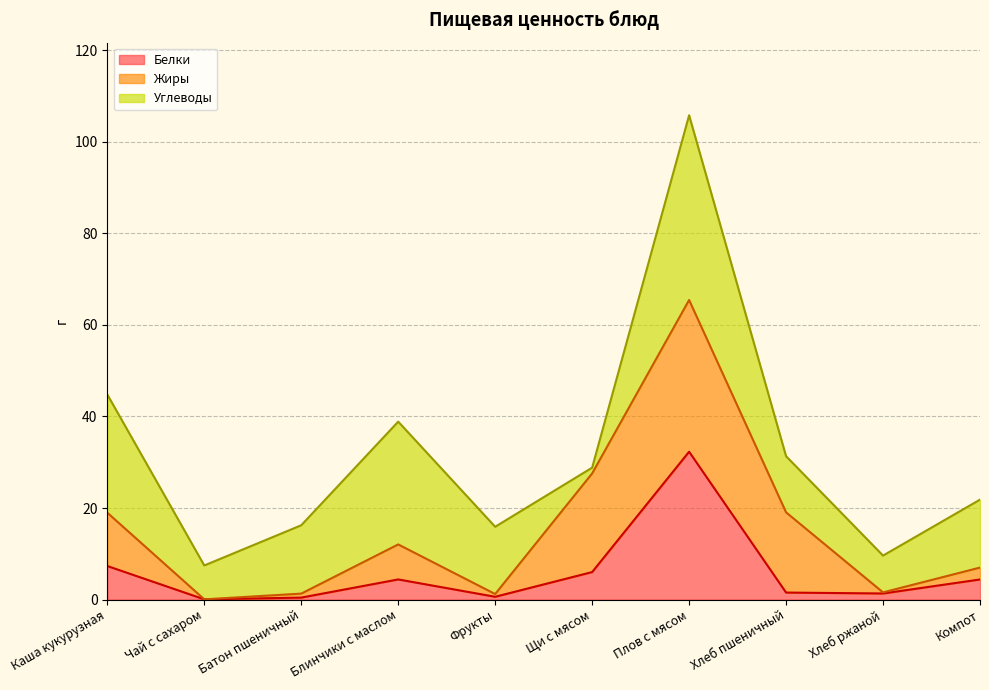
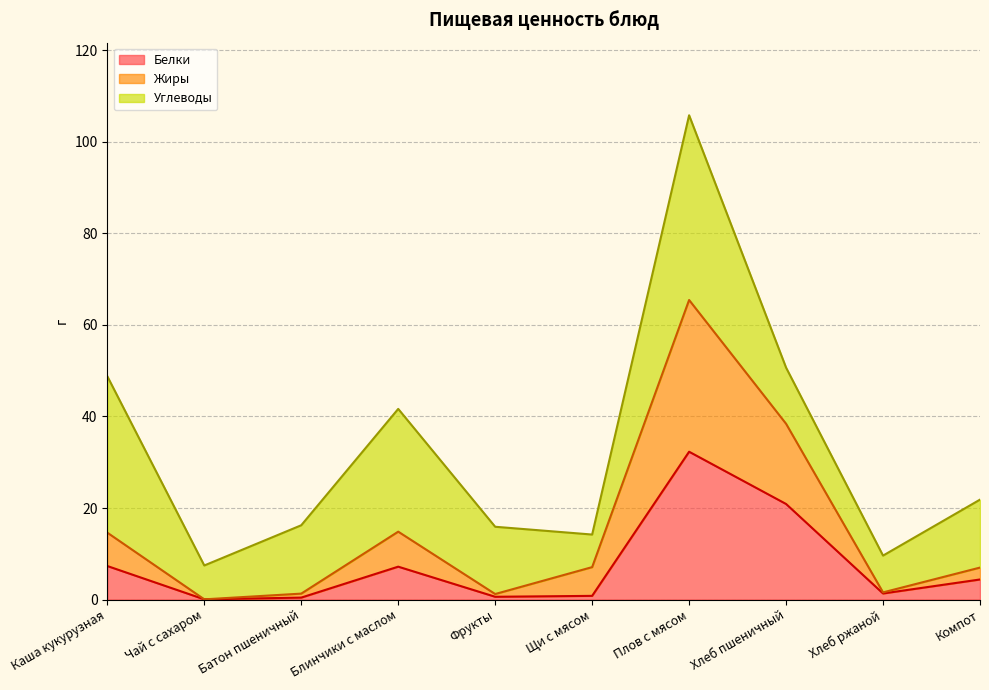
  {
    "Белки": {
      "Каша кукурузная": 7,
      "Батон пшеничный": 0,
-     "Блинчики с маслом": 4,
+     "Блинчики с маслом": 7,
      "Фрукты": 1,
-     "Щи с мясом": 6,
+     "Щи с мясом": 1,
      "Плов с мясом": 32,
-     "Хлеб пшеничный": 2,
+     "Хлеб пшеничный": 21,
      "Компот": 4
    },
    "Жиры": {
-     "Каша кукурузная": 12,
+     "Каша кукурузная": 7,
      "Батон пшеничный": 1,
      "Блинчики с маслом": 8,
      "Фрукты": 1,
-     "Щи с мясом": 22,
+     "Щи с мясом": 6,
      "Плов с мясом": 33,
      "Хлеб пшеничный": 18,
      "Компот": 3
    },
    "Углеводы": {
-     "Каша кукурузная": 26,
+     "Каша кукурузная": 34,
      "Чай с сахаром": 7,
      "Батон пшеничный": 15,
      "Блинчики с маслом": 27,
      "Фрукты": 15,
-     "Щи с мясом": 1,
+     "Щи с мясом": 7,
      "Плов с мясом": 40,
      "Хлеб пшеничный": 12,
      "Хлеб ржаной": 8,
      "Компот": 15
    }
  }
